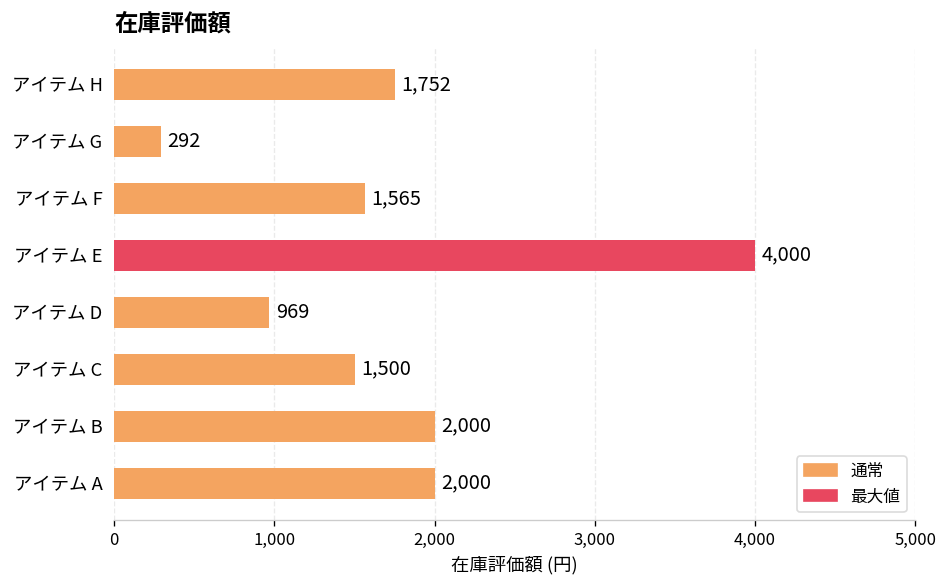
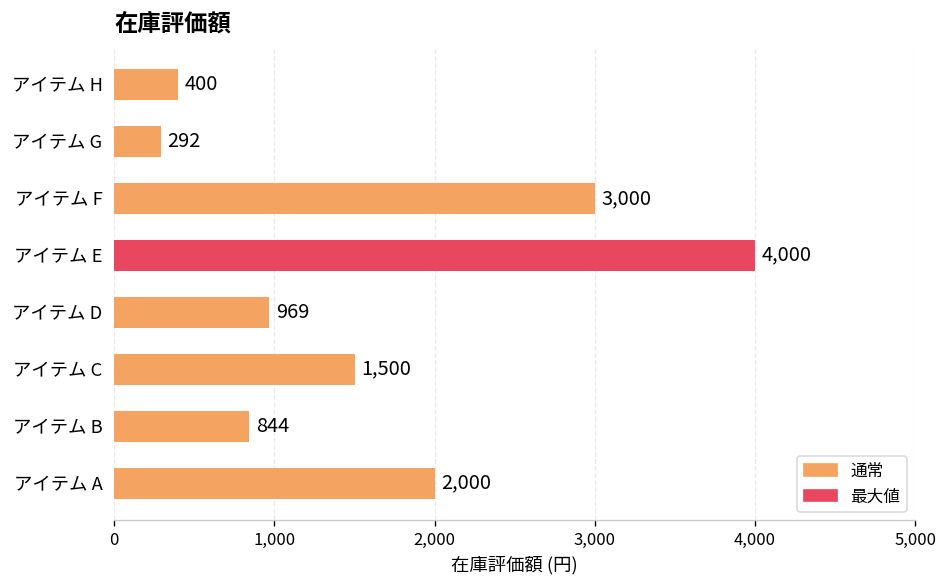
  {
-   "アイテム H": "1,752",
+   "アイテム H": "400",
    "アイテム G": "292",
-   "アイテム F": "1,565",
+   "アイテム F": "3,000",
    "アイテム E": "4,000",
    "アイテム D": "969",
    "アイテム C": "1,500",
-   "アイテム B": "2,000",
+   "アイテム B": "844",
    "アイテム A": "2,000"
  }
